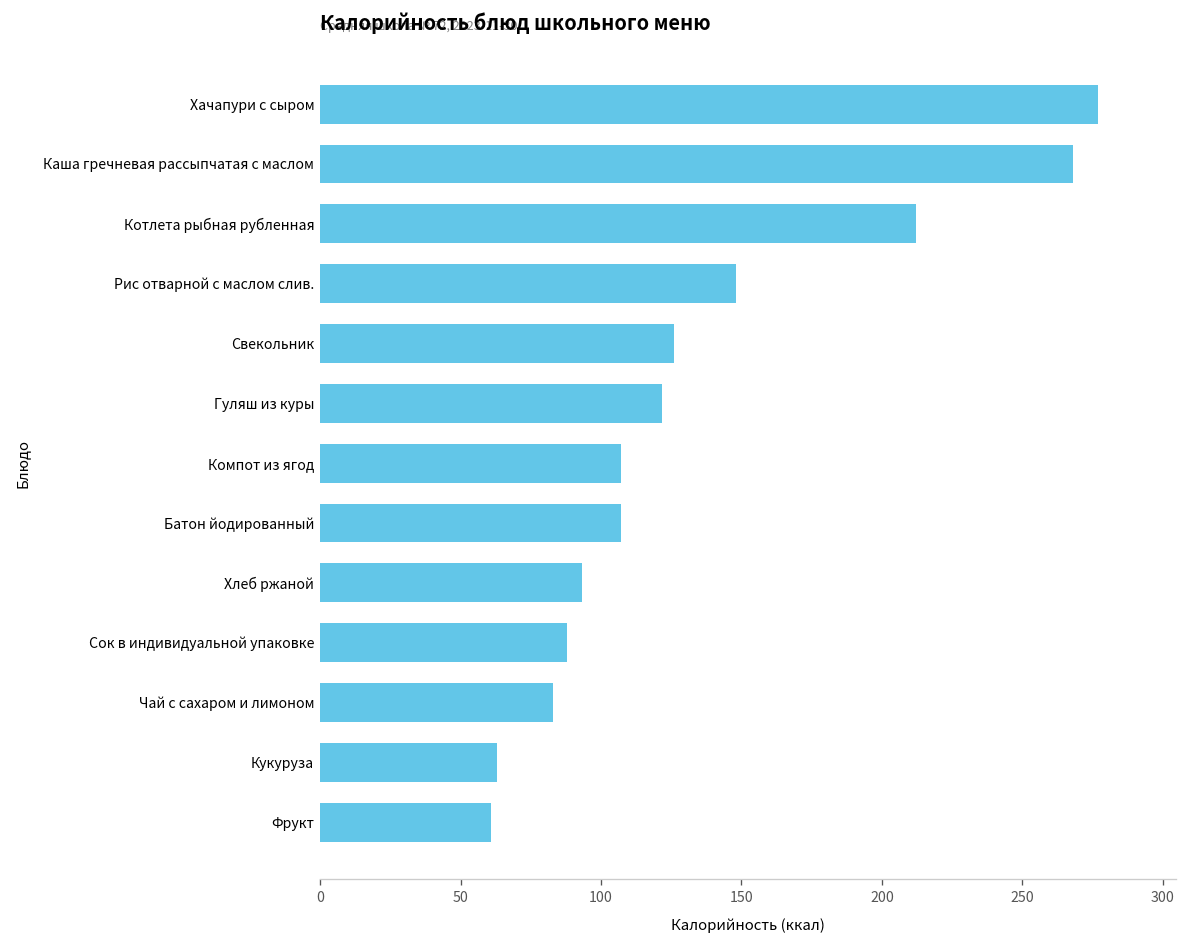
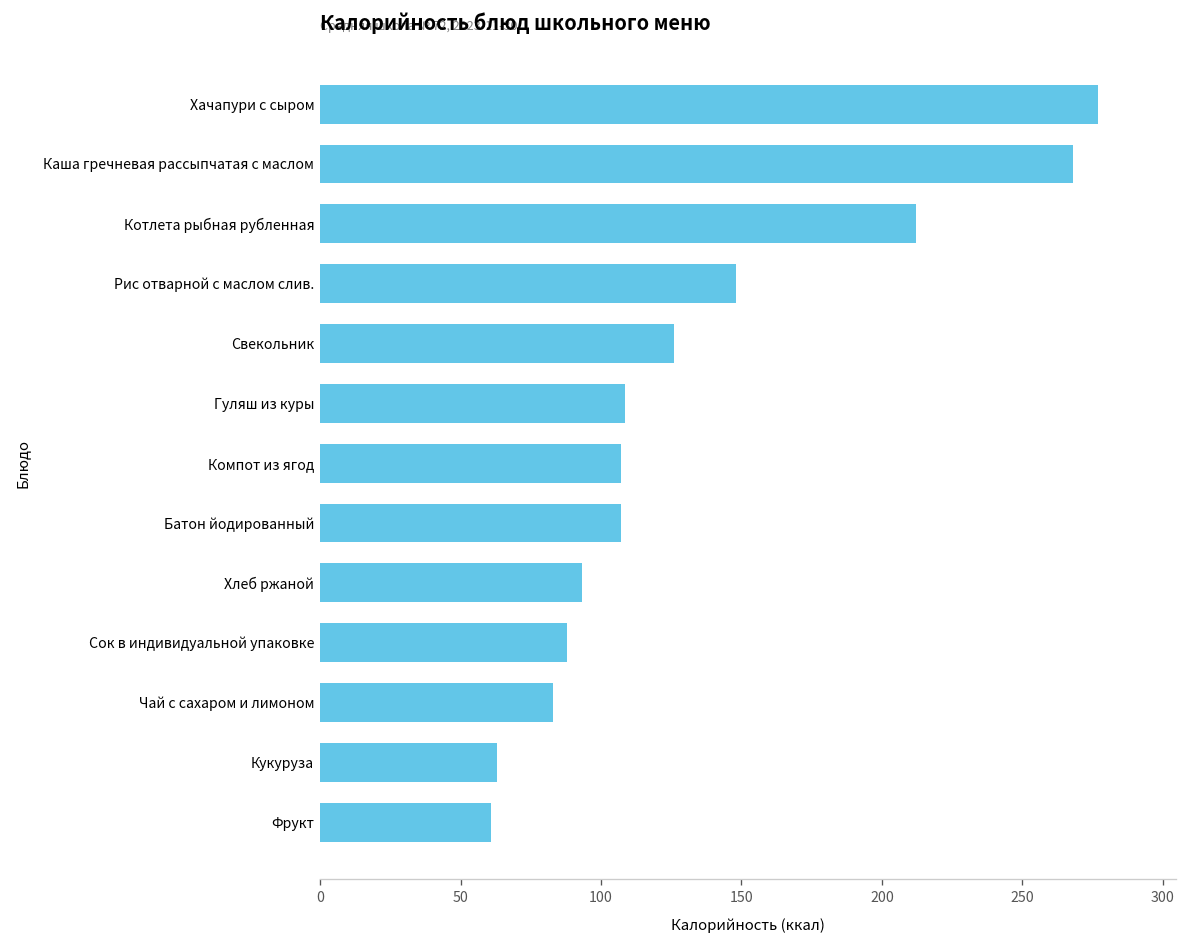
  {
    "Хачапури с сыром": 277,
    "Каша гречневая рассыпчатая с маслом": 268,
    "Котлета рыбная рубленная": 212,
    "Рис отварной с маслом слив.": 148,
    "Свекольник": 126,
-   "Гуляш из куры": 122,
+   "Гуляш из куры": 108,
    "Компот из ягод": 107,
    "Батон йодированный": 107,
    "Хлеб ржаной": 93,
    "Сок в индивидуальной упаковке": 88,
    "Чай с сахаром и лимоном": 83,
    "Кукуруза": 63,
    "Фрукт": 61
  }
